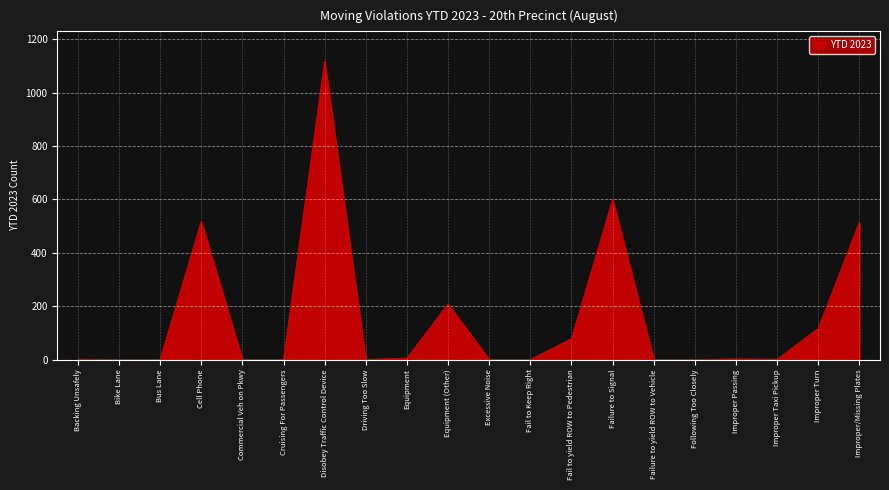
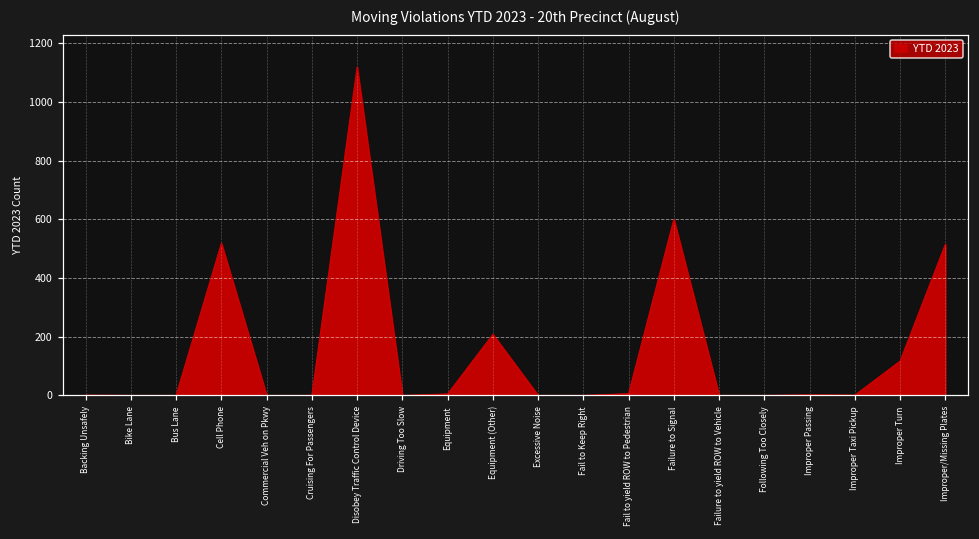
  {
    "Backing Unsafely": 0,
    "Bike Lane": 0,
    "Bus Lane": 0,
    "Cell Phone": 520,
    "Commercial Veh on Pkwy": 0,
    "Cruising For Passengers": 0,
    "Disobey Traffic Control Device": 1120,
    "Driving Too Slow": 0,
    "Equipment": 10,
    "Equipment (Other)": 210,
    "Excessive Noise": 0,
    "Fail to Keep Right": 0,
-   "Fail to yield ROW to Pedestrian": 80,
+   "Fail to yield ROW to Pedestrian": 10,
    "Failure to Signal": 600,
    "Failure to yield ROW to Vehicle": 0,
    "Following Too Closely": 0,
    "Improper Passing": 0,
    "Improper Taxi Pickup": 0,
    "Improper Turn": 120,
    "Improper/Missing Plates": 520
  }
